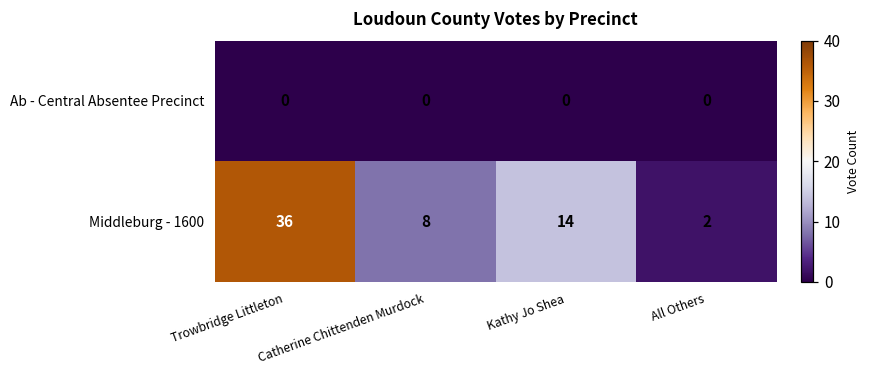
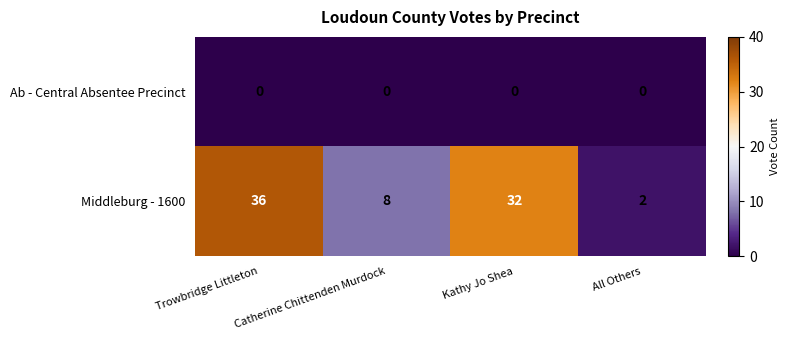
  {
    "Ab - Central Absentee Precinct": {
      "Trowbridge Littleton": 0,
      "Catherine Chittenden Murdock": 0,
      "Kathy Jo Shea": 0,
      "All Others": 0
    },
    "Middleburg - 1600": {
      "Trowbridge Littleton": 36,
      "Catherine Chittenden Murdock": 8,
-     "Kathy Jo Shea": 14,
+     "Kathy Jo Shea": 32,
      "All Others": 2
    }
  }
